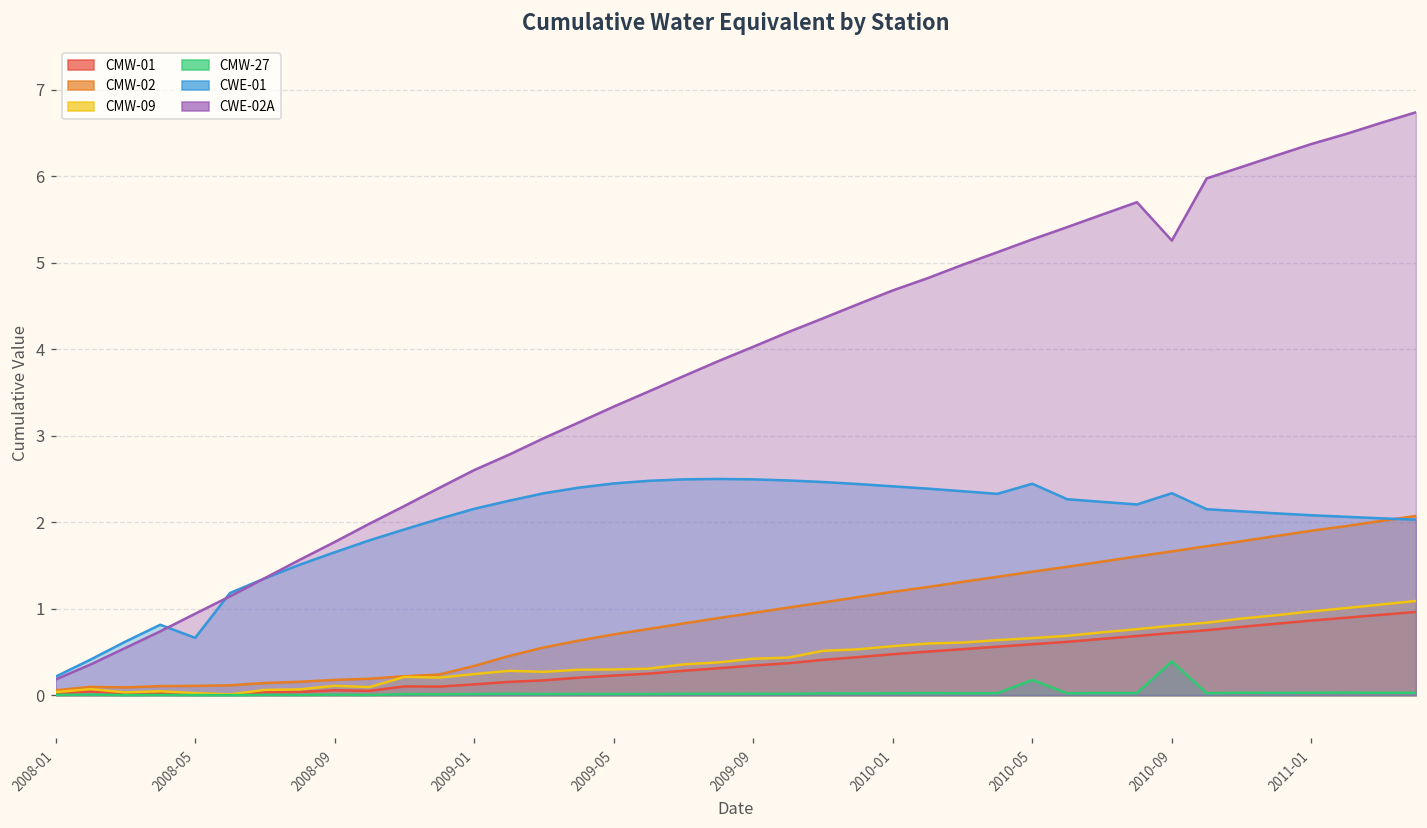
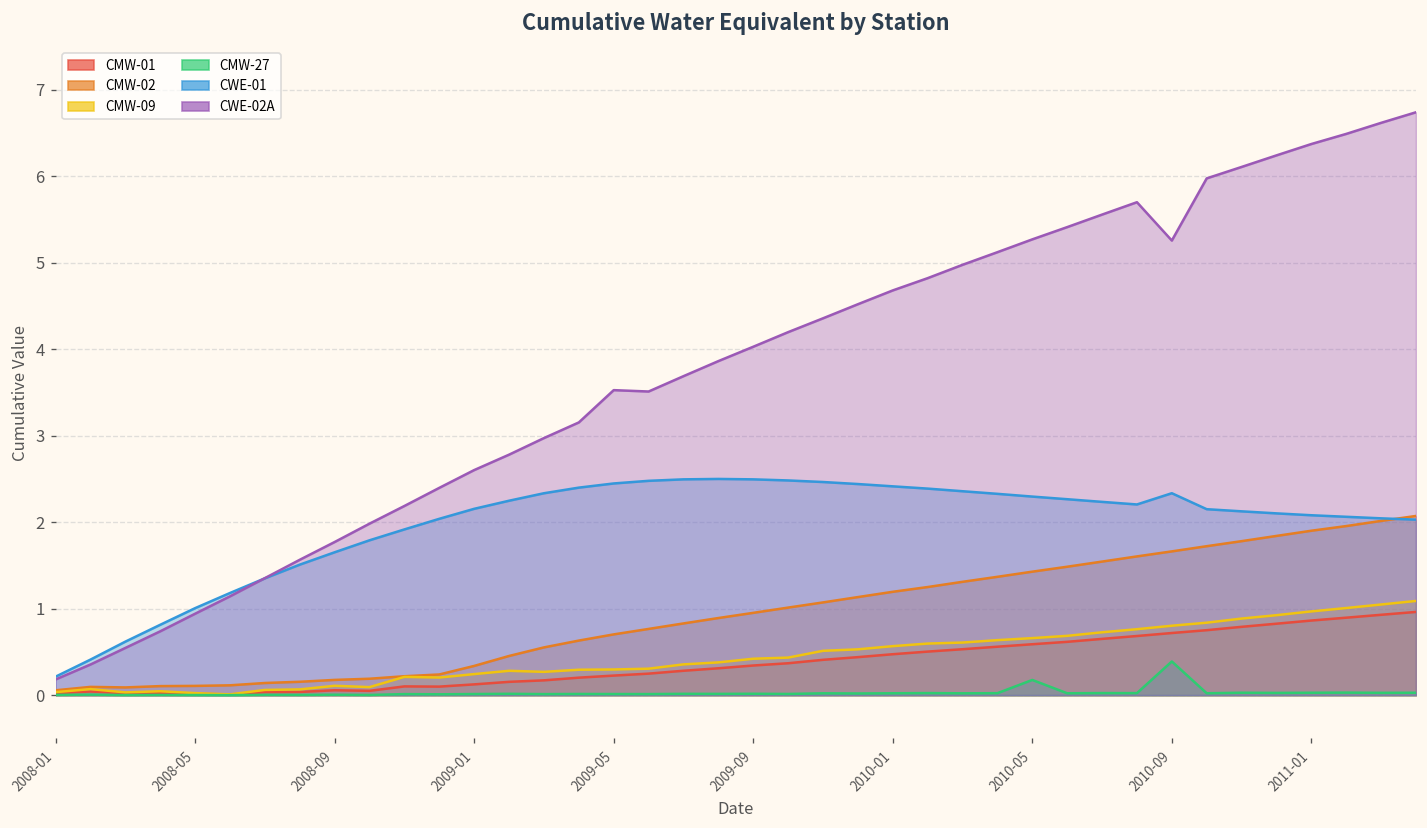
  {
    "CMW-27": {
      "2008-09": 0.0,
      "2009-01": 0.0,
      "2009-05": 0.0,
      "2009-09": 0.0,
      "2010-01": 0.0,
      "2010-05": 0.2,
      "2010-09": 0.4,
      "2011-01": 0.0
    },
    "CWE-01": {
-     "2008-05": 0.7,
+     "2008-05": 1.0,
      "2008-09": 1.7,
      "2009-01": 2.2,
      "2009-05": 2.4,
      "2009-09": 2.5,
      "2010-01": 2.4,
-     "2010-05": 2.4,
+     "2010-05": 2.3,
      "2010-09": 2.3,
      "2011-01": 2.1
    },
    "CWE-02A": {
      "2008-05": 0.9,
      "2008-09": 1.8,
      "2009-01": 2.6,
-     "2009-05": 3.3,
+     "2009-05": 3.5,
      "2009-09": 4.0,
      "2010-01": 4.7,
      "2010-05": 5.3,
      "2010-09": 5.3,
      "2011-01": 6.4
    }
  }
